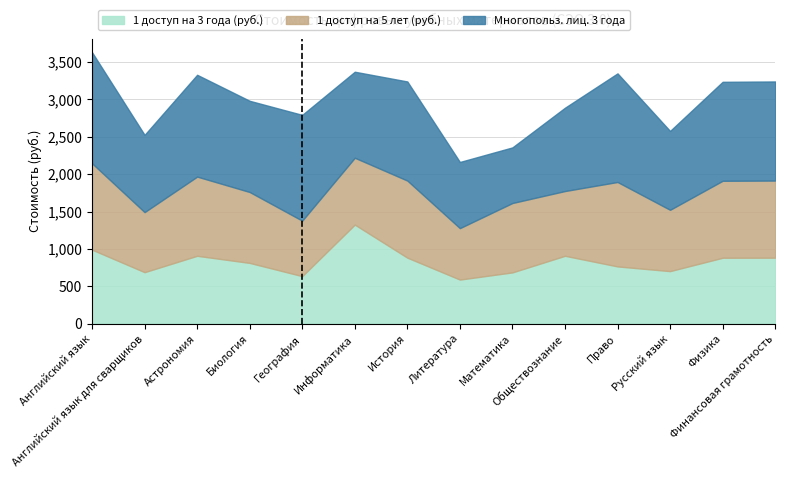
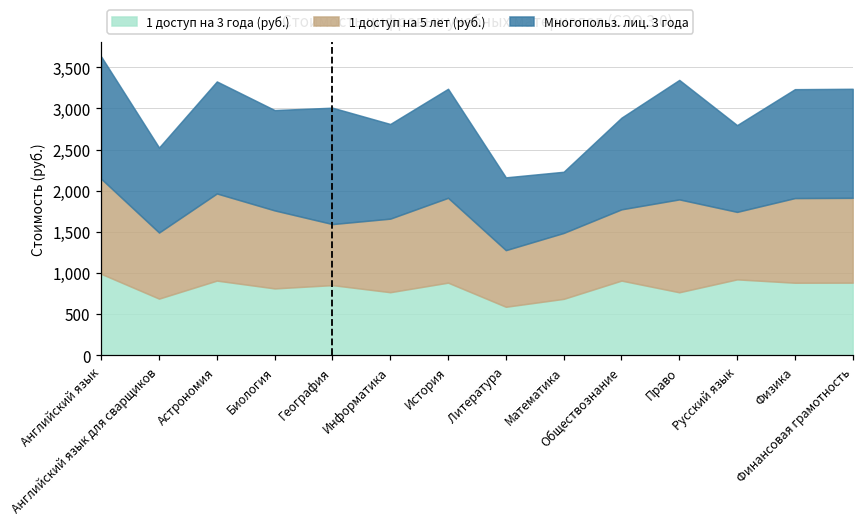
  {
    "1 доступ на 3 года (руб.)": {
      "Английский язык": "1,000",
      "Английский язык для сварщиков": "700",
      "Астрономия": "900",
      "Биология": "800",
-     "География": "600",
-     "Информатика": "1,300",
+     "География": "900",
+     "Информатика": "800",
      "История": "900",
      "Литература": "600",
      "Математика": "700",
      "Обществознание": "900",
      "Право": "800",
-     "Русский язык": "700",
+     "Русский язык": "900",
      "Физика": "900",
      "Финансовая грамотность": "900"
    },
    "1 доступ на 5 лет (руб.)": {
      "Английский язык": "1,200",
      "Английский язык для сварщиков": "800",
      "Астрономия": "1,100",
      "Биология": "900",
      "География": "700",
      "Информатика": "900",
      "История": "1,000",
      "Литература": "700",
-     "Математика": "900",
+     "Математика": "800",
      "Обществознание": "900",
      "Право": "1,100",
      "Русский язык": "800",
      "Физика": "1,000",
      "Финансовая грамотность": "1,000"
    },
    "Многопольз. лиц. 3 года": {
      "Английский язык": "1,500",
      "Английский язык для сварщиков": "1,000",
      "Астрономия": "1,400",
      "Биология": "1,200",
      "География": "1,400",
      "Информатика": "1,200",
      "История": "1,300",
      "Литература": "900",
      "Математика": "700",
      "Обществознание": "1,100",
      "Право": "1,500",
      "Русский язык": "1,100",
      "Физика": "1,300",
      "Финансовая грамотность": "1,300"
    }
  }
